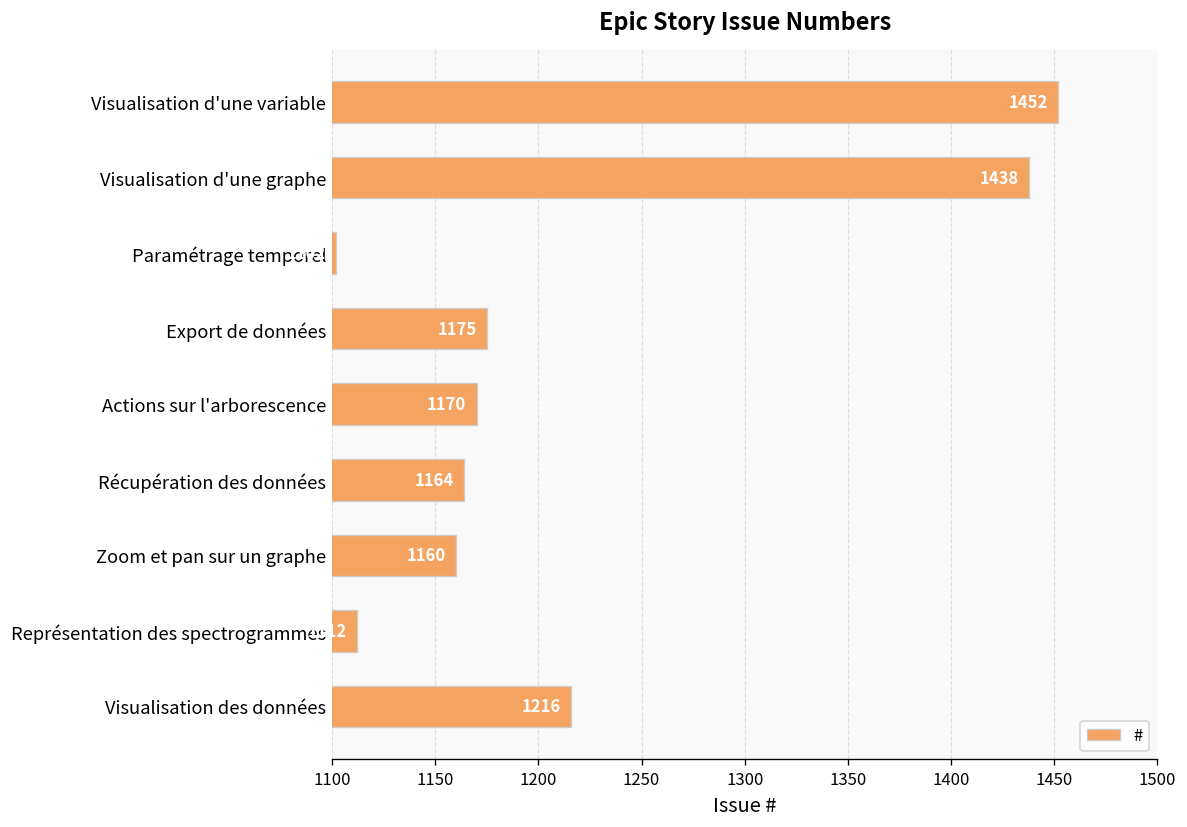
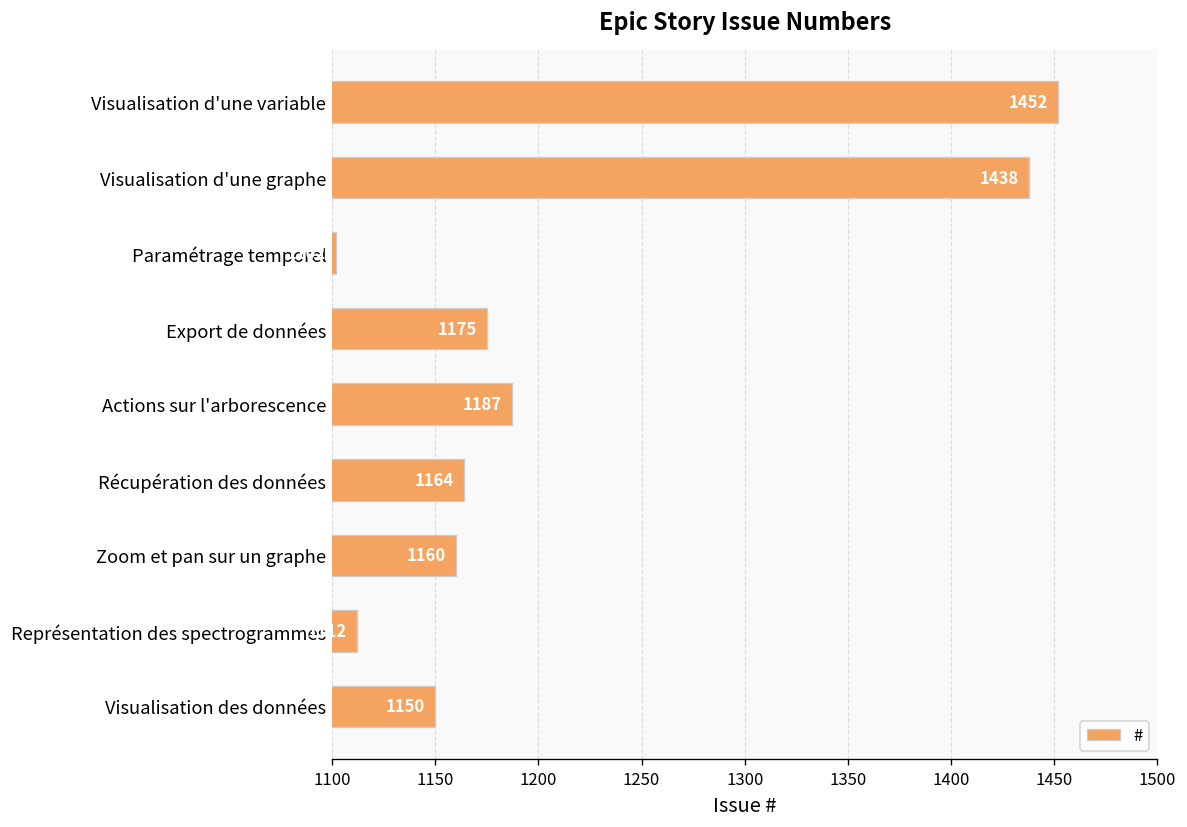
  {
    "Visualisation d'une variable": 1452,
    "Visualisation d'une graphe": 1438,
    "Export de données": 1175,
-   "Actions sur l'arborescence": 1170,
+   "Actions sur l'arborescence": 1187,
    "Récupération des données": 1164,
    "Zoom et pan sur un graphe": 1160,
-   "Visualisation des données": 1216
+   "Visualisation des données": 1150
  }
